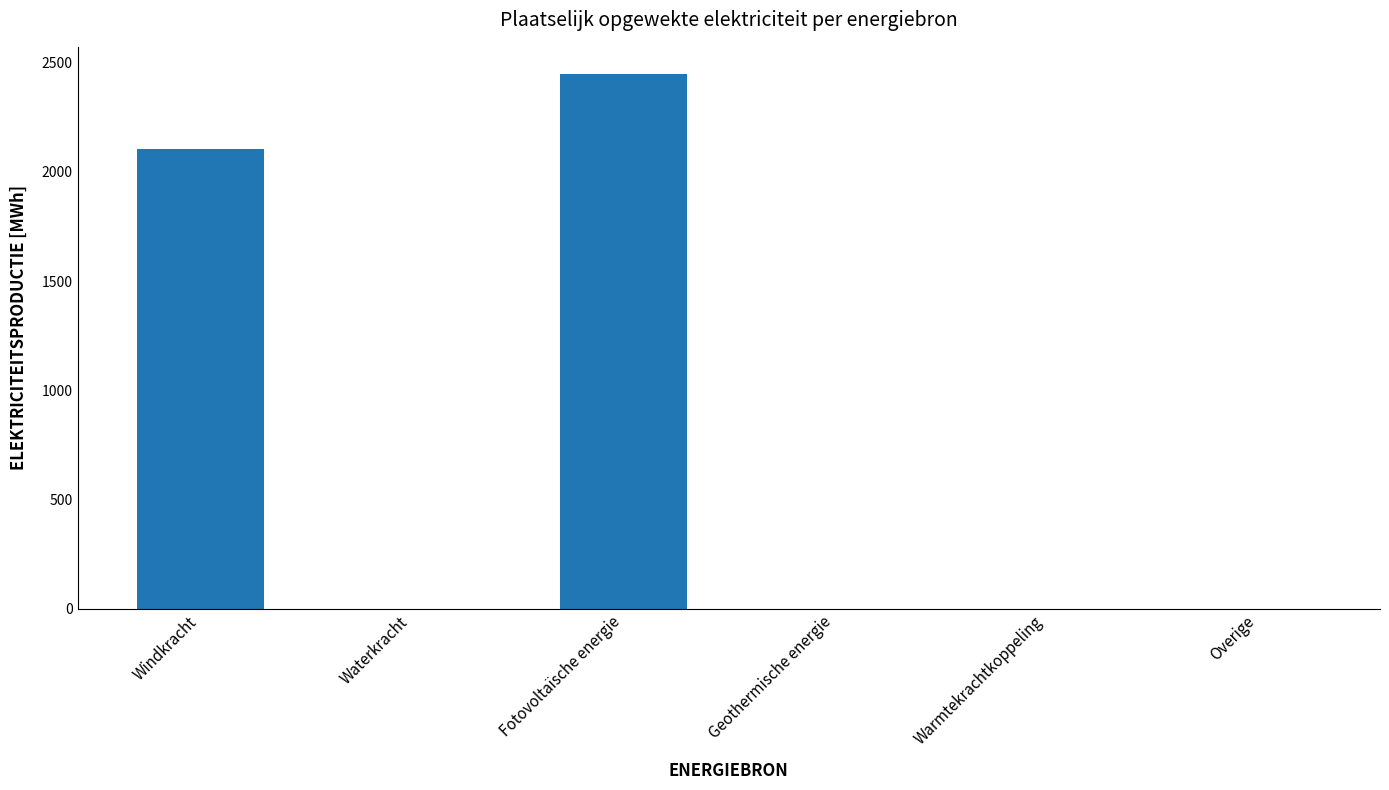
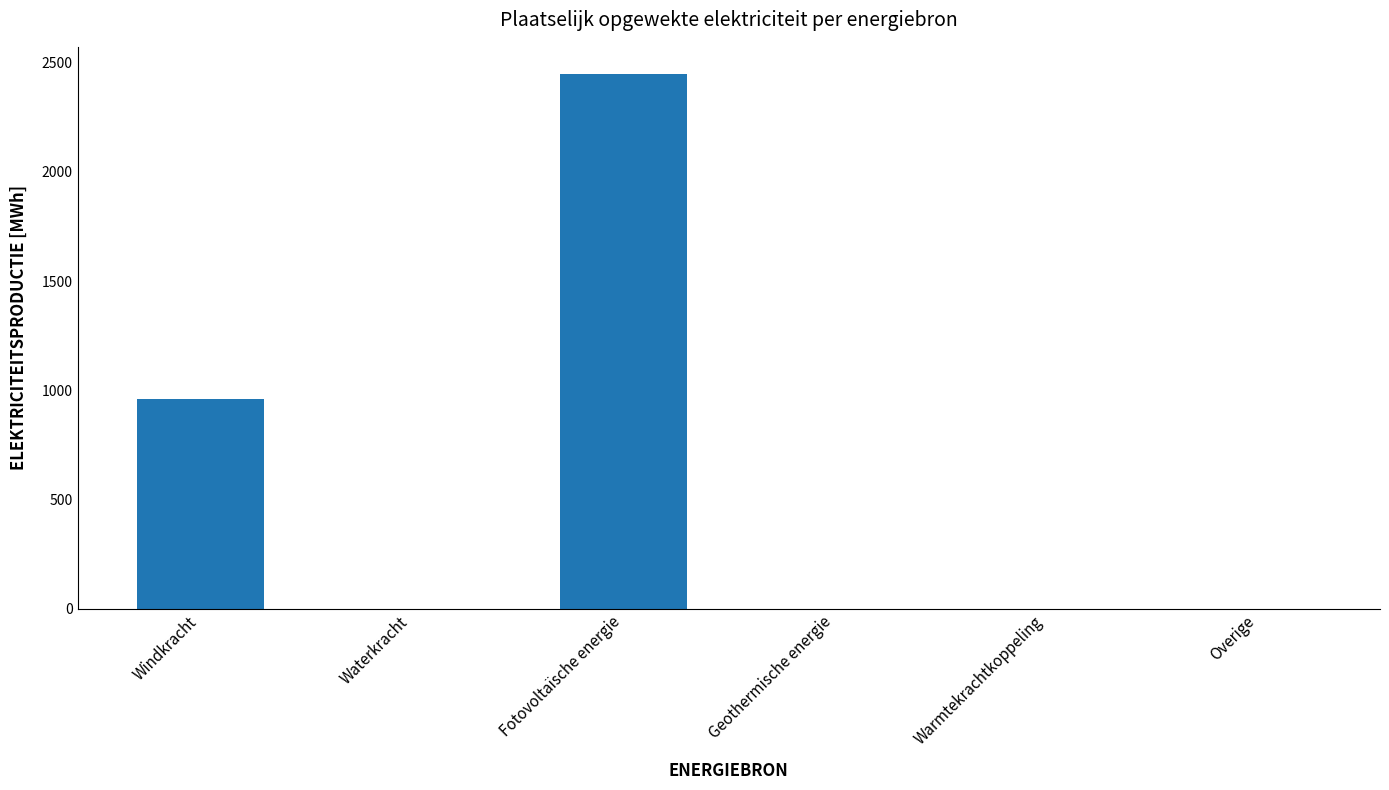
  {
-   "Windkracht": 2110,
+   "Windkracht": 960,
    "Waterkracht": 0,
    "Fotovoltaïsche energie": 2450,
    "Geothermische energie": 0,
    "Warmtekrachtkoppeling": 0,
    "Overige": 0
  }
